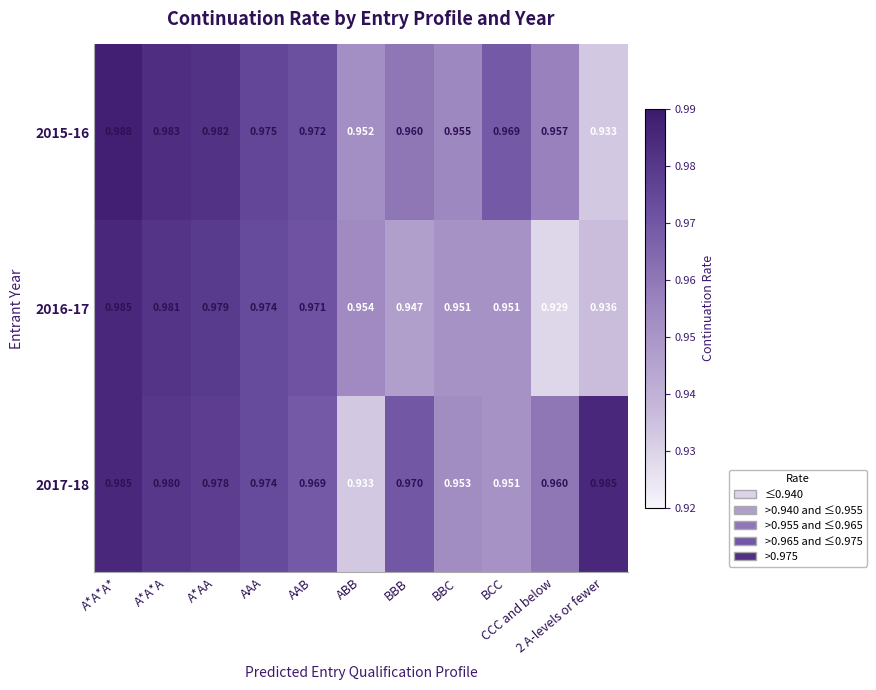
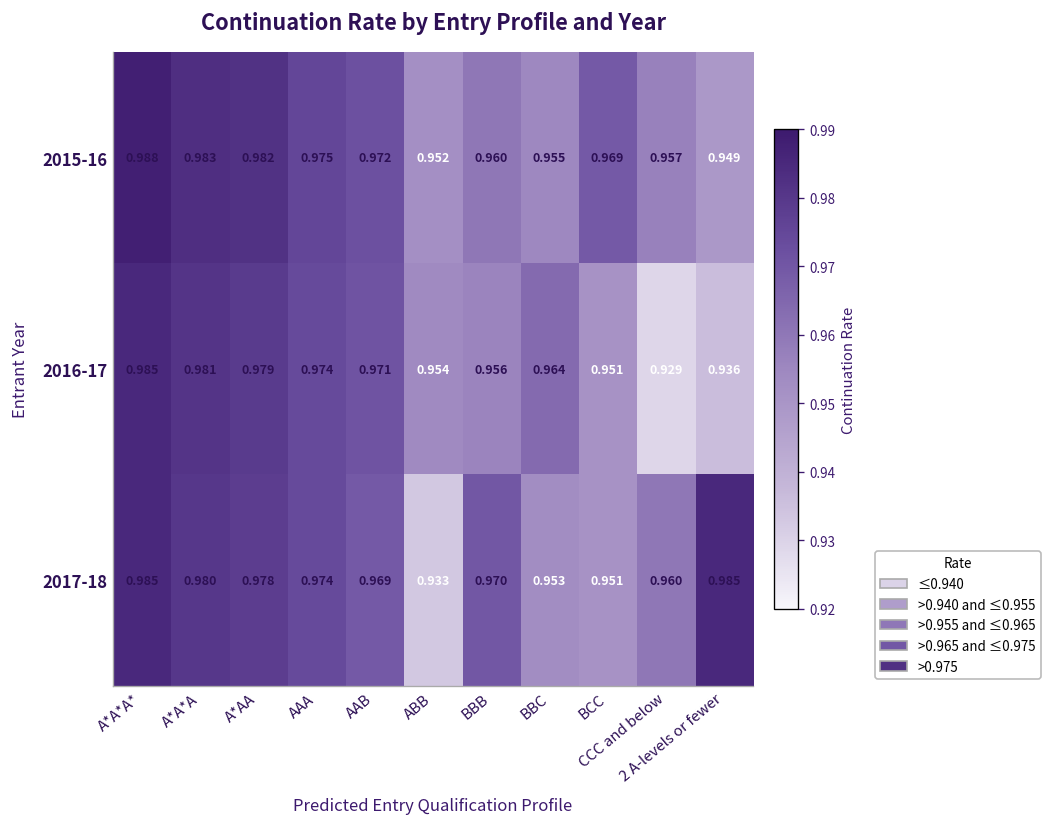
  {
    "2015-16": {
      "AAA": 0.975,
      "AAB": 0.972,
      "ABB": 0.952,
      "BBB": 0.960,
      "BBC": 0.955,
      "BCC": 0.969,
      "CCC and below": 0.957,
-     "2 A-levels or fewer": 0.933
+     "2 A-levels or fewer": 0.949
    },
    "2016-17": {
      "A*A*A": 0.981,
      "A*AA": 0.979,
      "AAA": 0.974,
      "AAB": 0.971,
      "ABB": 0.954,
-     "BBB": 0.947,
-     "BBC": 0.951,
+     "BBB": 0.956,
+     "BBC": 0.964,
      "BCC": 0.951,
      "2 A-levels or fewer": 0.936
    },
    "2017-18": {
      "A*A*A": 0.980,
      "A*AA": 0.978,
      "AAA": 0.974,
      "AAB": 0.969,
      "ABB": 0.933,
      "BBB": 0.970,
      "BBC": 0.953,
      "BCC": 0.951,
      "CCC and below": 0.960
    }
  }
